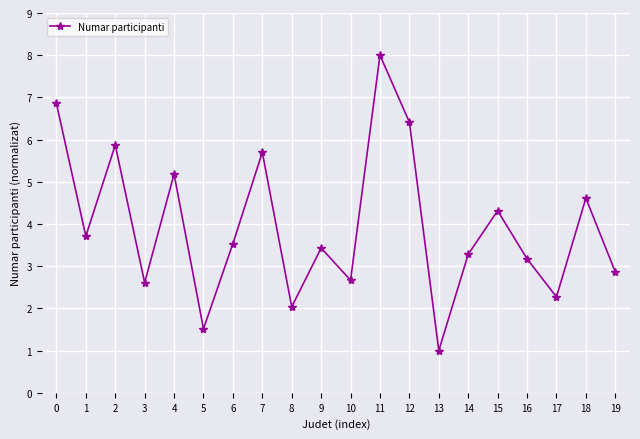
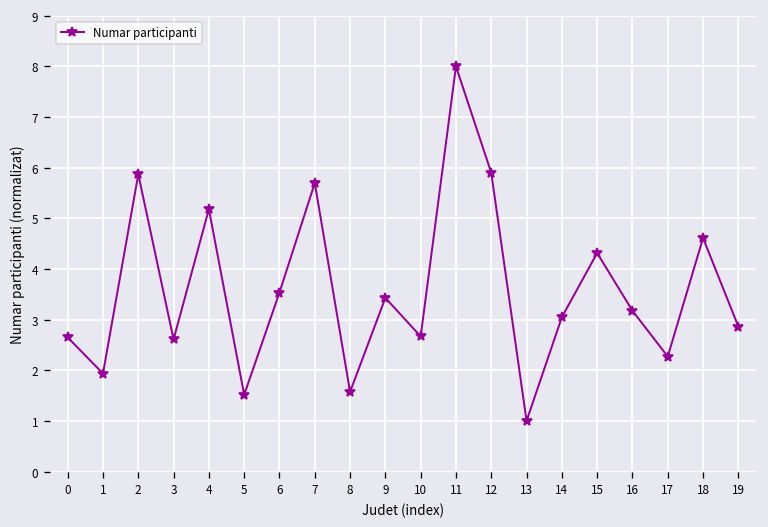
  {
-   "0": 6.9,
-   "1": 3.7,
+   "0": 2.6,
+   "1": 1.9,
    "2": 5.9,
    "3": 2.6,
    "4": 5.2,
    "5": 1.5,
    "6": 3.5,
    "7": 5.7,
-   "8": 2.0,
+   "8": 1.6,
    "9": 3.4,
    "10": 2.7,
    "11": 8.0,
-   "12": 6.4,
+   "12": 5.9,
    "13": 1.0,
-   "14": 3.3,
+   "14": 3.0,
    "15": 4.3,
    "16": 3.2,
    "17": 2.3,
    "18": 4.6,
    "19": 2.9
  }
